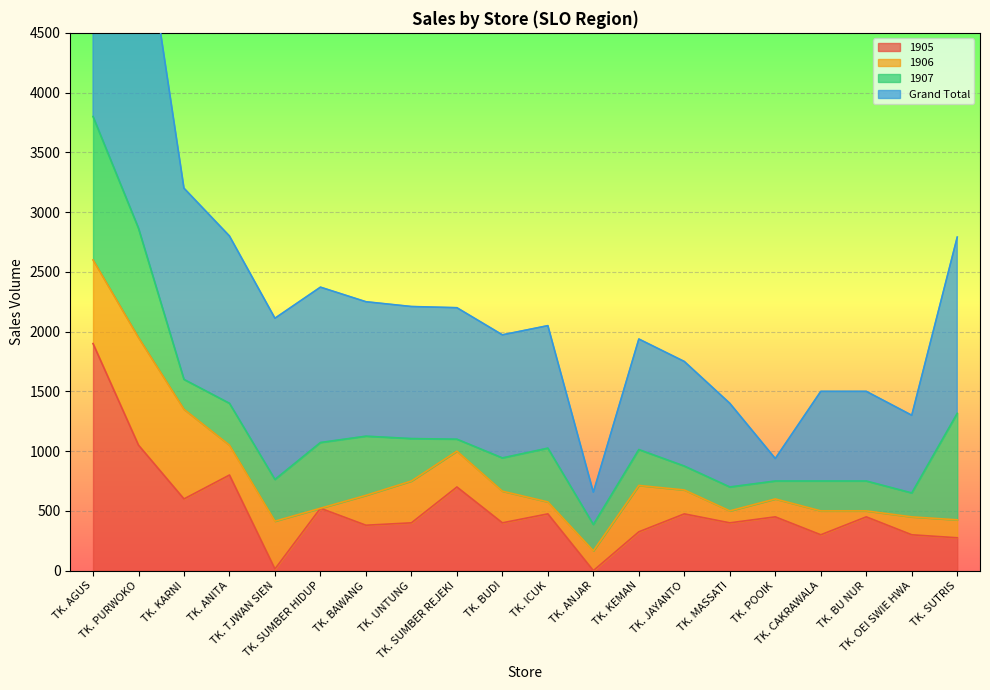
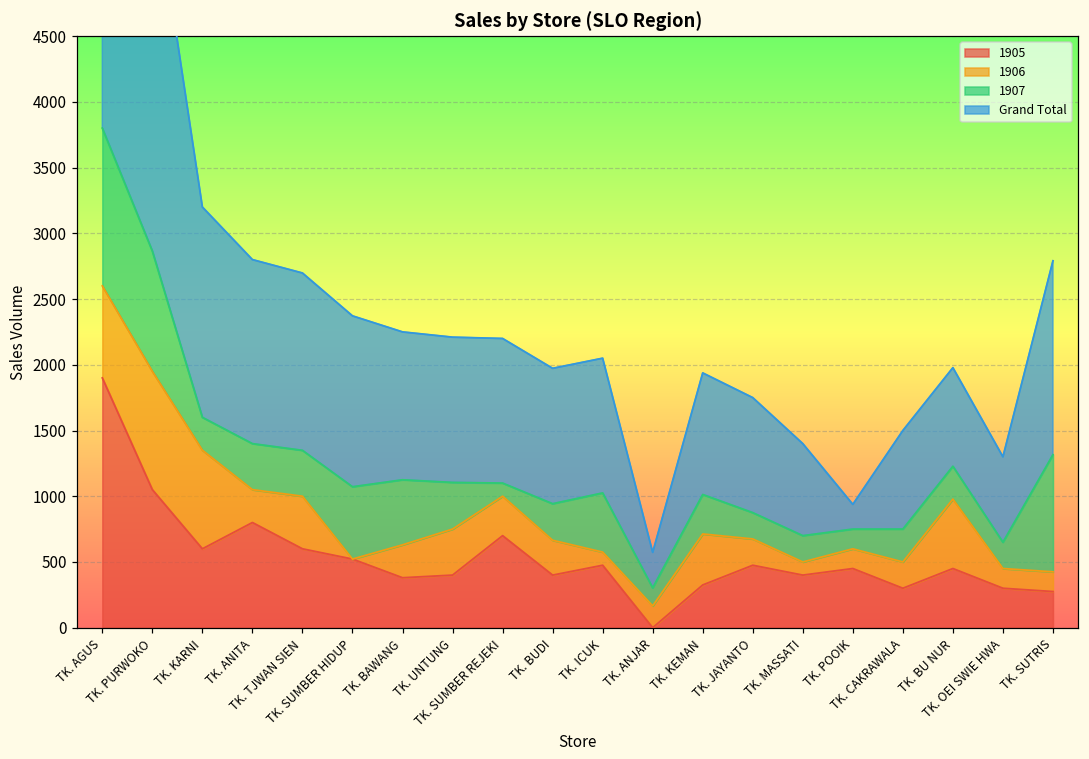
  {
    "1905": {
      "TK. AGUS": 1900,
      "TK. PURWOKO": 1050,
      "TK. KARNI": 600,
      "TK. ANITA": 800,
-     "TK. TJWAN SIEN": 10,
+     "TK. TJWAN SIEN": 600,
      "TK. BAWANG": 380,
      "TK. UNTUNG": 400,
      "TK. SUMBER REJEKI": 700,
      "TK. BUDI": 400,
      "TK. ICUK": 480,
      "TK. ANJAR": 0,
      "TK. KEMAN": 330,
      "TK. JAYANTO": 480,
      "TK. MASSATI": 400,
      "TK. POOIK": 450,
      "TK. CAKRAWALA": 300,
      "TK. BU NUR": 450,
      "TK. OEI SWIE HWA": 300,
      "TK. SUTRIS": 280
    },
    "1906": {
      "TK. AGUS": 700,
      "TK. PURWOKO": 900,
      "TK. KARNI": 750,
      "TK. ANITA": 250,
      "TK. TJWAN SIEN": 400,
      "TK. BAWANG": 250,
      "TK. UNTUNG": 350,
      "TK. SUMBER REJEKI": 300,
      "TK. BUDI": 270,
      "TK. ICUK": 100,
      "TK. ANJAR": 170,
      "TK. KEMAN": 390,
      "TK. JAYANTO": 200,
      "TK. MASSATI": 100,
      "TK. POOIK": 150,
      "TK. CAKRAWALA": 200,
-     "TK. BU NUR": 50,
+     "TK. BU NUR": 530,
      "TK. OEI SWIE HWA": 150,
      "TK. SUTRIS": 150
    },
    "1907": {
      "TK. AGUS": 1200,
      "TK. PURWOKO": 920,
      "TK. KARNI": 250,
      "TK. ANITA": 350,
      "TK. TJWAN SIEN": 350,
      "TK. SUMBER HIDUP": 550,
      "TK. BAWANG": 500,
      "TK. UNTUNG": 360,
      "TK. SUMBER REJEKI": 100,
      "TK. BUDI": 280,
      "TK. ICUK": 450,
-     "TK. ANJAR": 220,
+     "TK. ANJAR": 140,
      "TK. KEMAN": 300,
      "TK. JAYANTO": 200,
      "TK. MASSATI": 200,
      "TK. POOIK": 150,
      "TK. CAKRAWALA": 250,
      "TK. BU NUR": 250,
      "TK. OEI SWIE HWA": 200,
      "TK. SUTRIS": 890
    },
    "Grand Total": {
      "TK. KARNI": 1600,
      "TK. ANITA": 1400,
      "TK. TJWAN SIEN": 1350,
      "TK. SUMBER HIDUP": 1300,
      "TK. BAWANG": 1130,
      "TK. UNTUNG": 1110,
      "TK. SUMBER REJEKI": 1100,
      "TK. BUDI": 1030,
      "TK. ICUK": 1030,
      "TK. ANJAR": 270,
      "TK. KEMAN": 930,
      "TK. JAYANTO": 880,
      "TK. MASSATI": 700,
      "TK. POOIK": 190,
      "TK. CAKRAWALA": 750,
      "TK. BU NUR": 750,
      "TK. OEI SWIE HWA": 650,
      "TK. SUTRIS": 1480
    }
  }
